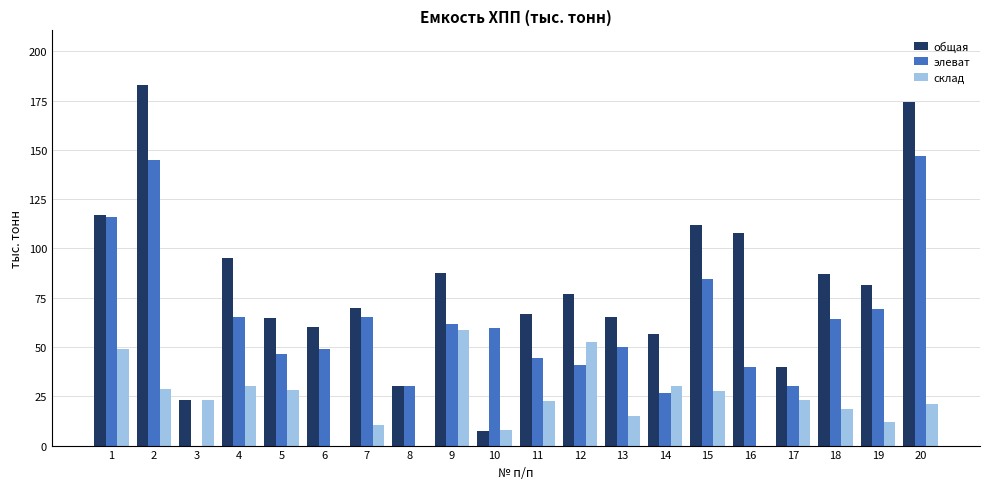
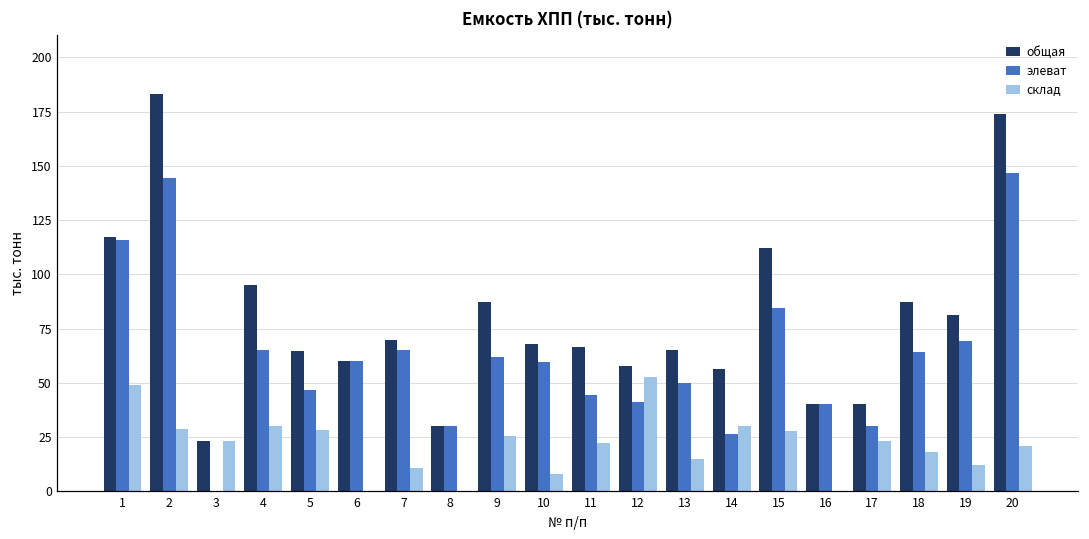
  {
    "общая": {
      "1": 117,
      "2": 183,
      "3": 23,
      "4": 95,
      "5": 65,
      "6": 60,
      "7": 70,
      "8": 30,
      "9": 87,
-     "10": 8,
+     "10": 68,
      "11": 67,
-     "12": 77,
+     "12": 58,
      "13": 65,
      "14": 57,
      "15": 112,
-     "16": 108,
+     "16": 40,
      "17": 40,
      "18": 87,
      "19": 81,
      "20": 174
    },
    "элеват": {
      "1": 116,
      "2": 145,
      "3": 0,
      "4": 65,
      "5": 47,
-     "6": 49,
+     "6": 60,
      "7": 65,
      "8": 30,
      "9": 62,
      "10": 60,
      "11": 44,
      "12": 41,
      "13": 50,
      "14": 27,
      "15": 84,
      "16": 40,
      "17": 30,
      "18": 64,
      "19": 69,
      "20": 147
    },
    "склад": {
      "1": 49,
      "2": 29,
      "3": 23,
      "4": 30,
      "5": 28,
      "6": 0,
      "7": 11,
      "8": 0,
-     "9": 59,
+     "9": 26,
      "10": 8,
      "11": 22,
      "12": 53,
      "13": 15,
      "14": 30,
      "15": 28,
      "16": 0,
      "17": 23,
      "18": 18,
      "19": 12,
      "20": 21
    }
  }
